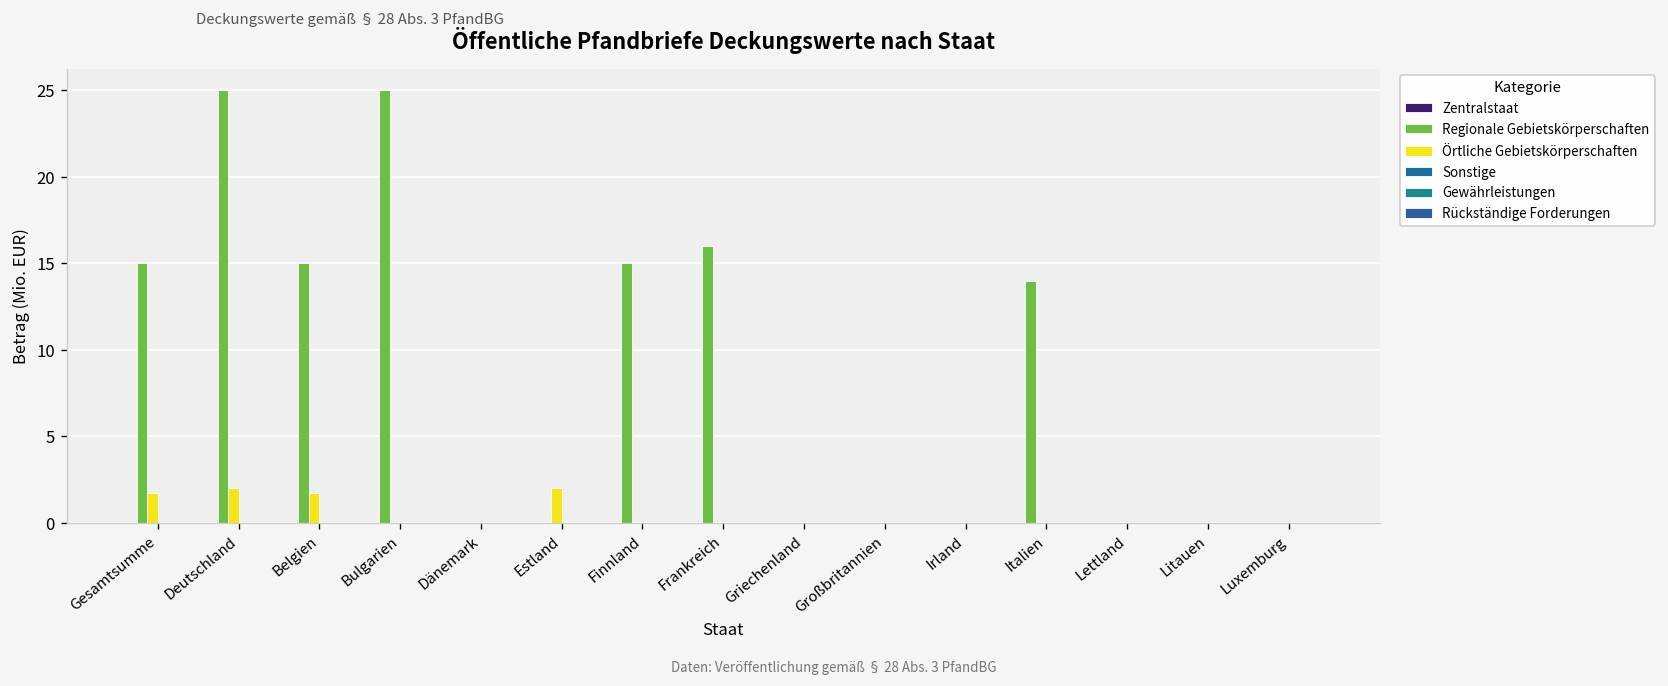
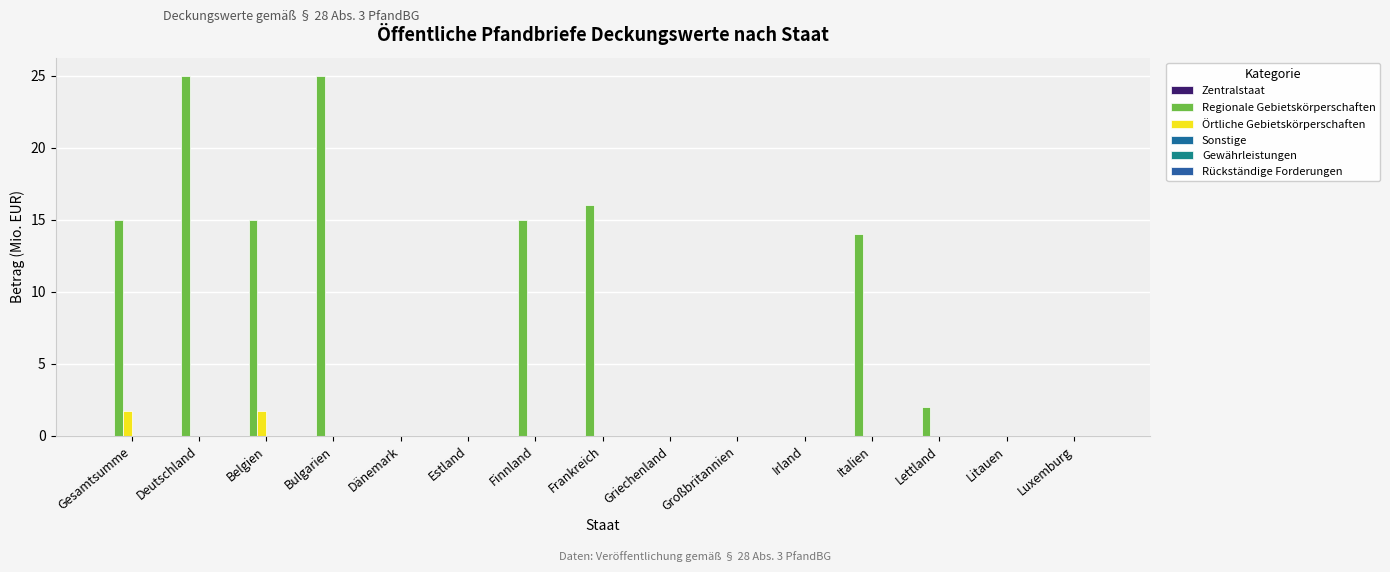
  {
    "Zentralstaat": {
      "Gesamtsumme": 0,
      "Deutschland": 0,
      "Belgien": 0,
      "Bulgarien": 0,
      "Dänemark": 0,
      "Estland": 0,
      "Finnland": 0,
      "Frankreich": 0,
      "Griechenland": 0,
      "Großbritannien": 0,
      "Irland": 0,
      "Italien": 0,
      "Lettland": 0,
      "Litauen": 0,
      "Luxemburg": 0
    },
    "Regionale Gebietskörperschaften": {
      "Gesamtsumme": 15,
      "Deutschland": 25,
      "Belgien": 15,
      "Bulgarien": 25,
      "Dänemark": 0,
      "Estland": 0,
      "Finnland": 15,
      "Frankreich": 16,
      "Griechenland": 0,
      "Großbritannien": 0,
      "Irland": 0,
      "Italien": 14,
-     "Lettland": 0,
+     "Lettland": 2,
      "Litauen": 0,
      "Luxemburg": 0
    },
    "Örtliche Gebietskörperschaften": {
      "Gesamtsumme": 1.7,
-     "Deutschland": 2,
+     "Deutschland": 0,
      "Belgien": 1.7,
      "Bulgarien": 0,
      "Dänemark": 0,
-     "Estland": 2,
+     "Estland": 0,
      "Finnland": 0,
      "Frankreich": 0,
      "Griechenland": 0,
      "Großbritannien": 0,
      "Irland": 0,
      "Italien": 0,
      "Lettland": 0,
      "Litauen": 0,
      "Luxemburg": 0
    }
  }
